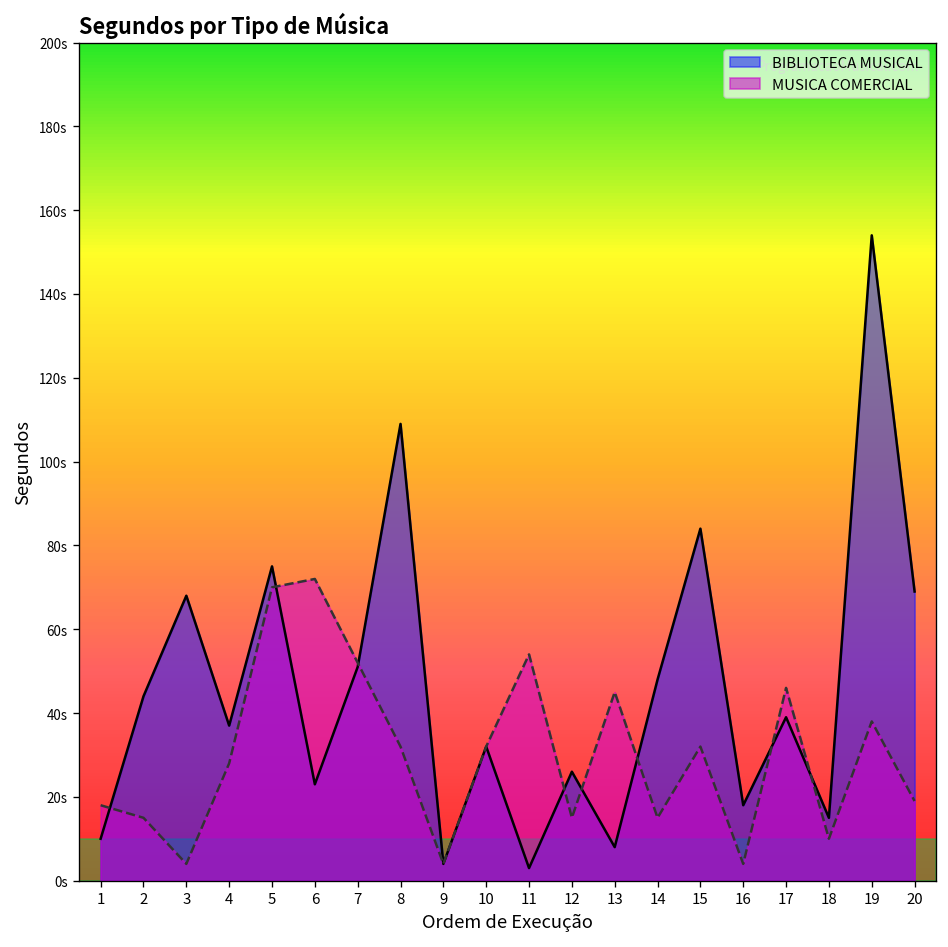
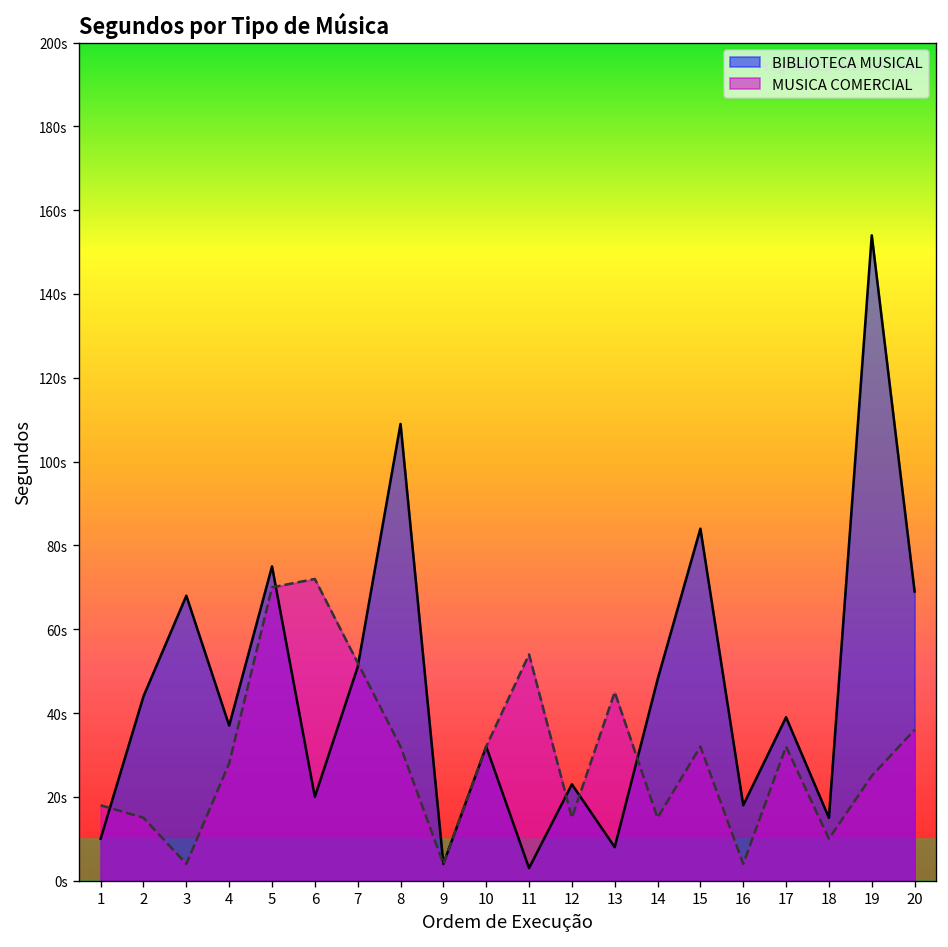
  {
    "BIBLIOTECA MUSICAL": {
      "1": "10s",
      "2": "44s",
      "3": "68s",
      "4": "37s",
      "5": "75s",
-     "6": "23s",
+     "6": "20s",
      "7": "51s",
      "8": "109s",
      "11": "3s",
-     "12": "26s",
+     "12": "23s",
      "13": "8s",
      "14": "48s",
      "15": "84s",
      "16": "18s",
      "17": "39s",
      "18": "15s",
      "19": "154s",
      "20": "69s"
    },
    "MUSICA COMERCIAL": {
      "1": "18s",
      "2": "15s",
      "3": "4s",
      "4": "28s",
      "5": "70s",
      "6": "72s",
      "7": "52s",
      "8": "32s",
      "11": "54s",
      "12": "15s",
      "13": "45s",
      "14": "15s",
      "15": "32s",
      "16": "4s",
-     "17": "46s",
+     "17": "32s",
      "18": "10s",
-     "19": "38s",
-     "20": "19s"
+     "19": "25s",
+     "20": "36s"
    }
  }
